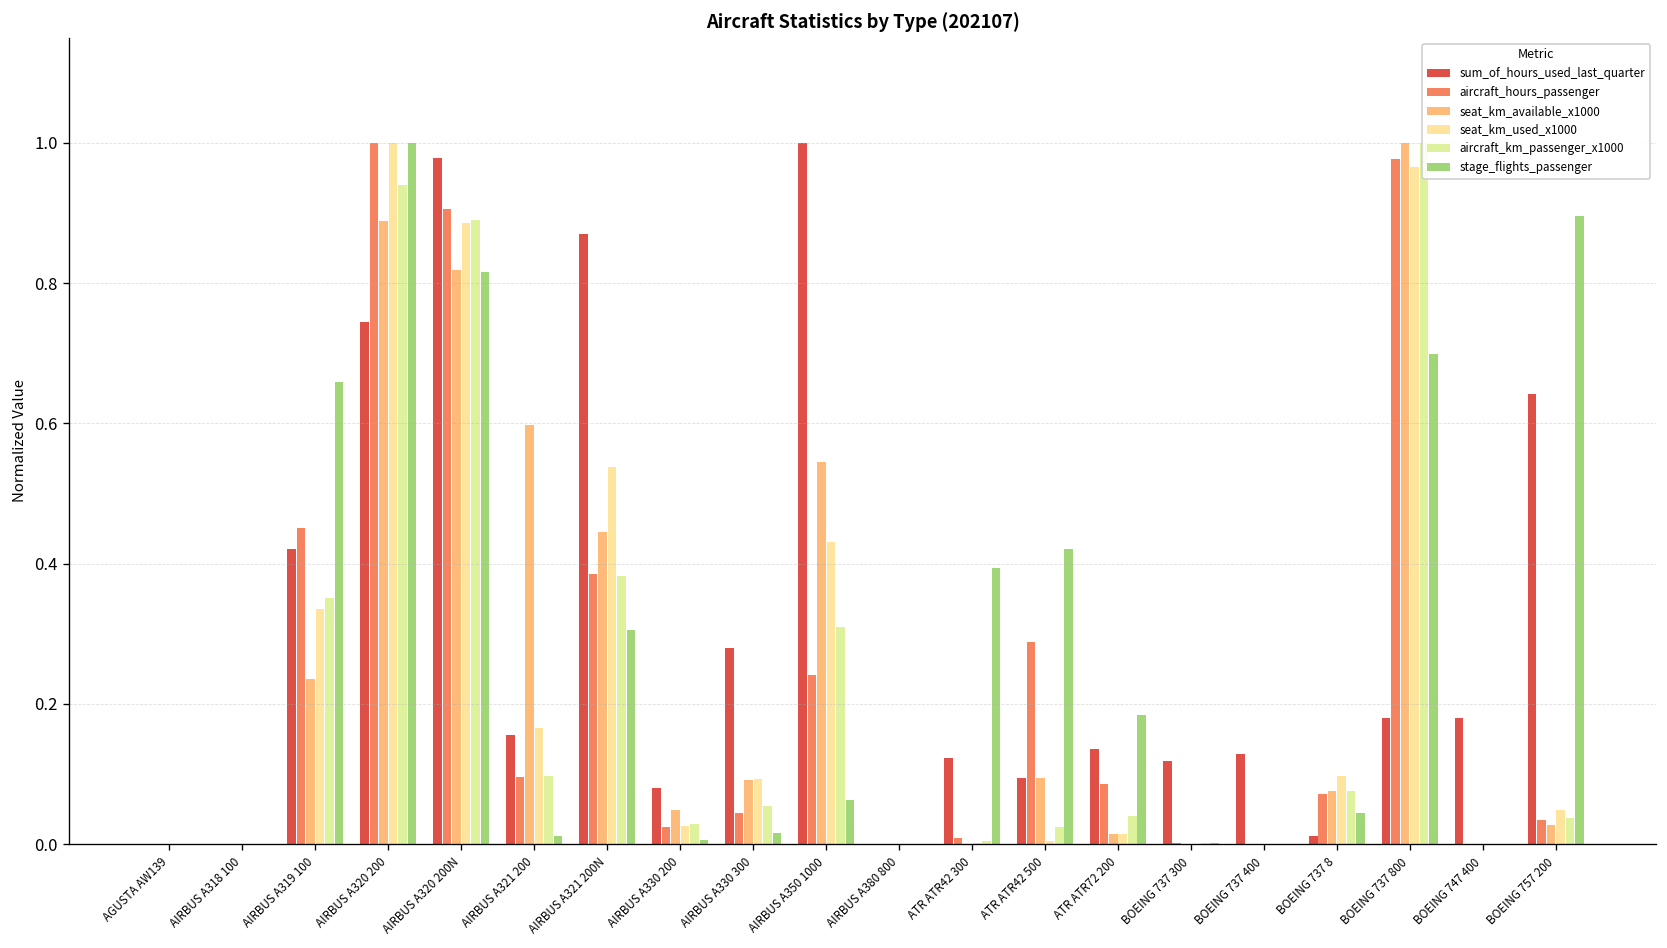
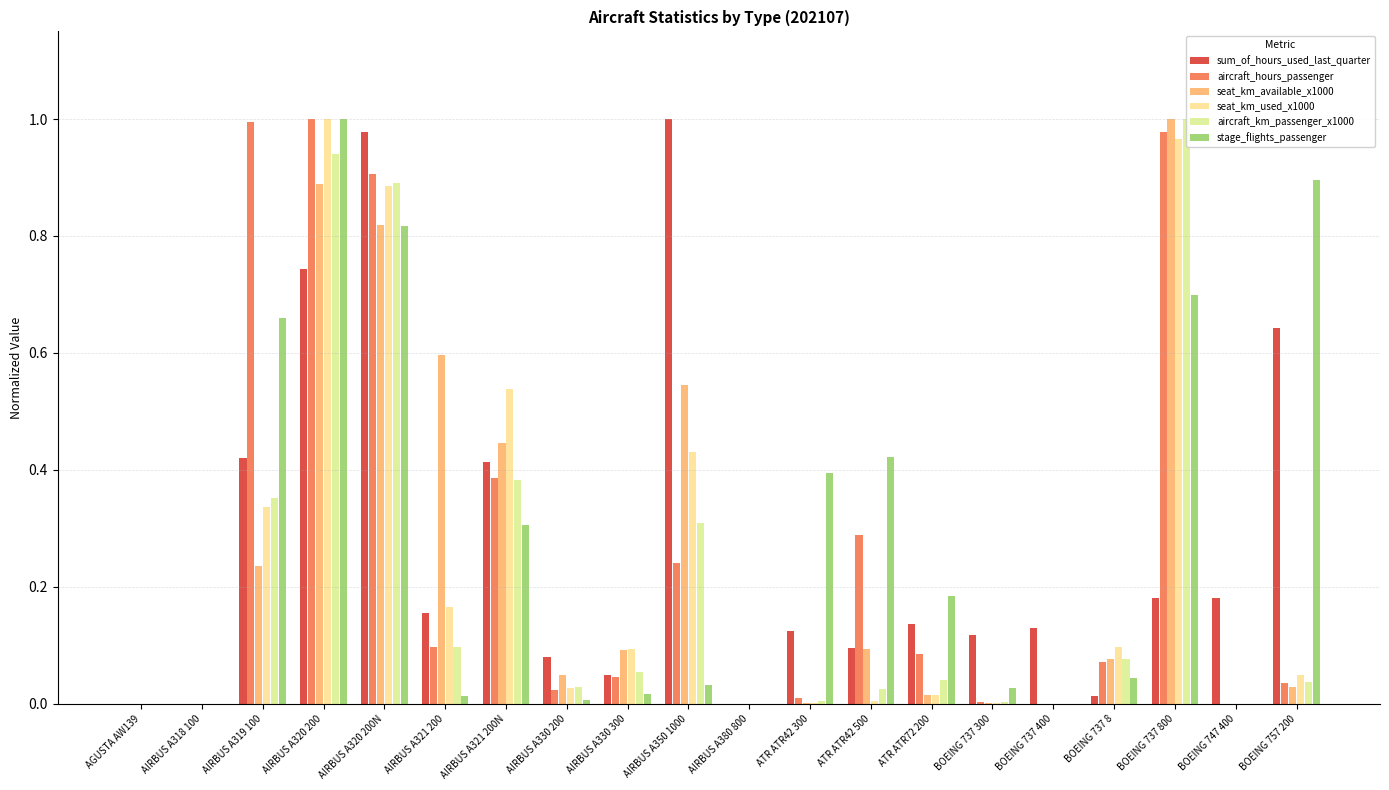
  {
    "sum_of_hours_used_last_quarter": {
      "AGUSTA AW139": 0.00,
      "AIRBUS A318 100": 0.00,
      "AIRBUS A319 100": 0.42,
      "AIRBUS A320 200": 0.74,
      "AIRBUS A320 200N": 0.98,
      "AIRBUS A321 200": 0.16,
-     "AIRBUS A321 200N": 0.87,
+     "AIRBUS A321 200N": 0.41,
      "AIRBUS A330 200": 0.08,
-     "AIRBUS A330 300": 0.28,
+     "AIRBUS A330 300": 0.05,
      "AIRBUS A350 1000": 1.00,
      "AIRBUS A380 800": 0.00,
      "ATR ATR42 300": 0.12,
      "ATR ATR42 500": 0.09,
      "ATR ATR72 200": 0.14,
      "BOEING 737 300": 0.12,
      "BOEING 737 400": 0.13,
      "BOEING 737 8": 0.01,
      "BOEING 737 800": 0.18,
      "BOEING 747 400": 0.18,
      "BOEING 757 200": 0.64
    },
    "aircraft_hours_passenger": {
      "AGUSTA AW139": 0.00,
      "AIRBUS A318 100": 0.00,
-     "AIRBUS A319 100": 0.45,
+     "AIRBUS A319 100": 1.00,
      "AIRBUS A320 200": 1.00,
      "AIRBUS A320 200N": 0.91,
      "AIRBUS A321 200": 0.10,
      "AIRBUS A321 200N": 0.39,
      "AIRBUS A330 200": 0.02,
      "AIRBUS A330 300": 0.05,
      "AIRBUS A350 1000": 0.24,
      "AIRBUS A380 800": 0.00,
      "ATR ATR42 300": 0.01,
      "ATR ATR42 500": 0.29,
      "ATR ATR72 200": 0.09,
      "BOEING 737 400": 0.00,
      "BOEING 737 8": 0.07,
      "BOEING 737 800": 0.98,
      "BOEING 747 400": 0.00,
      "BOEING 757 200": 0.03
    },
    "seat_km_available_x1000": {
      "AGUSTA AW139": 0.00,
      "AIRBUS A318 100": 0.00,
      "AIRBUS A319 100": 0.24,
      "AIRBUS A320 200": 0.89,
      "AIRBUS A320 200N": 0.82,
      "AIRBUS A321 200": 0.60,
      "AIRBUS A321 200N": 0.45,
      "AIRBUS A330 200": 0.05,
      "AIRBUS A330 300": 0.09,
      "AIRBUS A350 1000": 0.55,
      "AIRBUS A380 800": 0.00,
      "ATR ATR42 500": 0.09,
      "ATR ATR72 200": 0.01,
      "BOEING 737 400": 0.00,
      "BOEING 737 8": 0.08,
      "BOEING 737 800": 1.00,
      "BOEING 747 400": 0.00,
      "BOEING 757 200": 0.03
    },
    "stage_flights_passenger": {
      "AGUSTA AW139": 0.00,
      "AIRBUS A318 100": 0.00,
      "AIRBUS A319 100": 0.66,
      "AIRBUS A320 200": 1.00,
      "AIRBUS A320 200N": 0.82,
      "AIRBUS A321 200": 0.01,
      "AIRBUS A321 200N": 0.31,
      "AIRBUS A330 200": 0.01,
      "AIRBUS A330 300": 0.02,
-     "AIRBUS A350 1000": 0.06,
+     "AIRBUS A350 1000": 0.03,
      "AIRBUS A380 800": 0.00,
      "ATR ATR42 300": 0.39,
      "ATR ATR42 500": 0.42,
      "ATR ATR72 200": 0.18,
-     "BOEING 737 300": 0.00,
+     "BOEING 737 300": 0.03,
      "BOEING 737 400": 0.00,
      "BOEING 737 8": 0.04,
      "BOEING 737 800": 0.70,
      "BOEING 747 400": 0.00,
      "BOEING 757 200": 0.90
    }
  }
